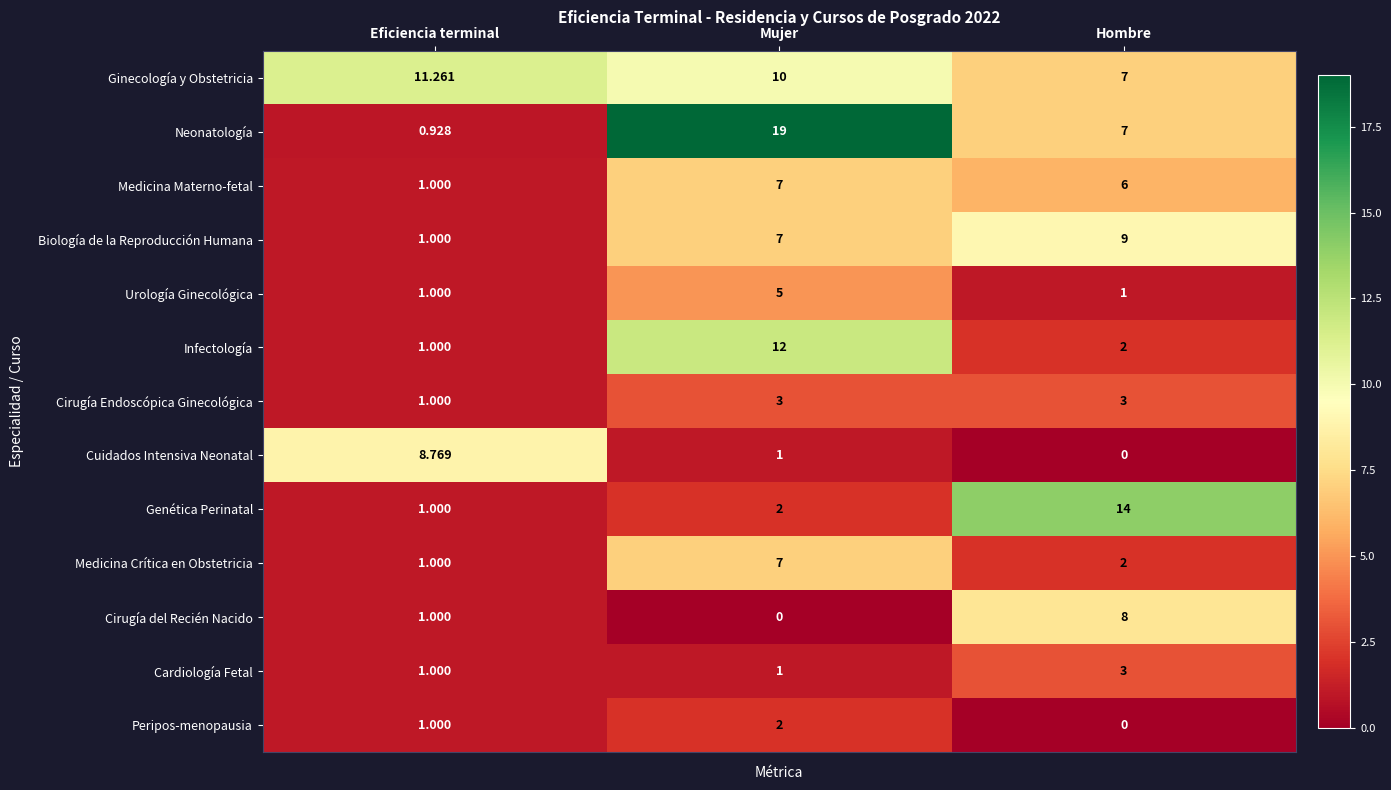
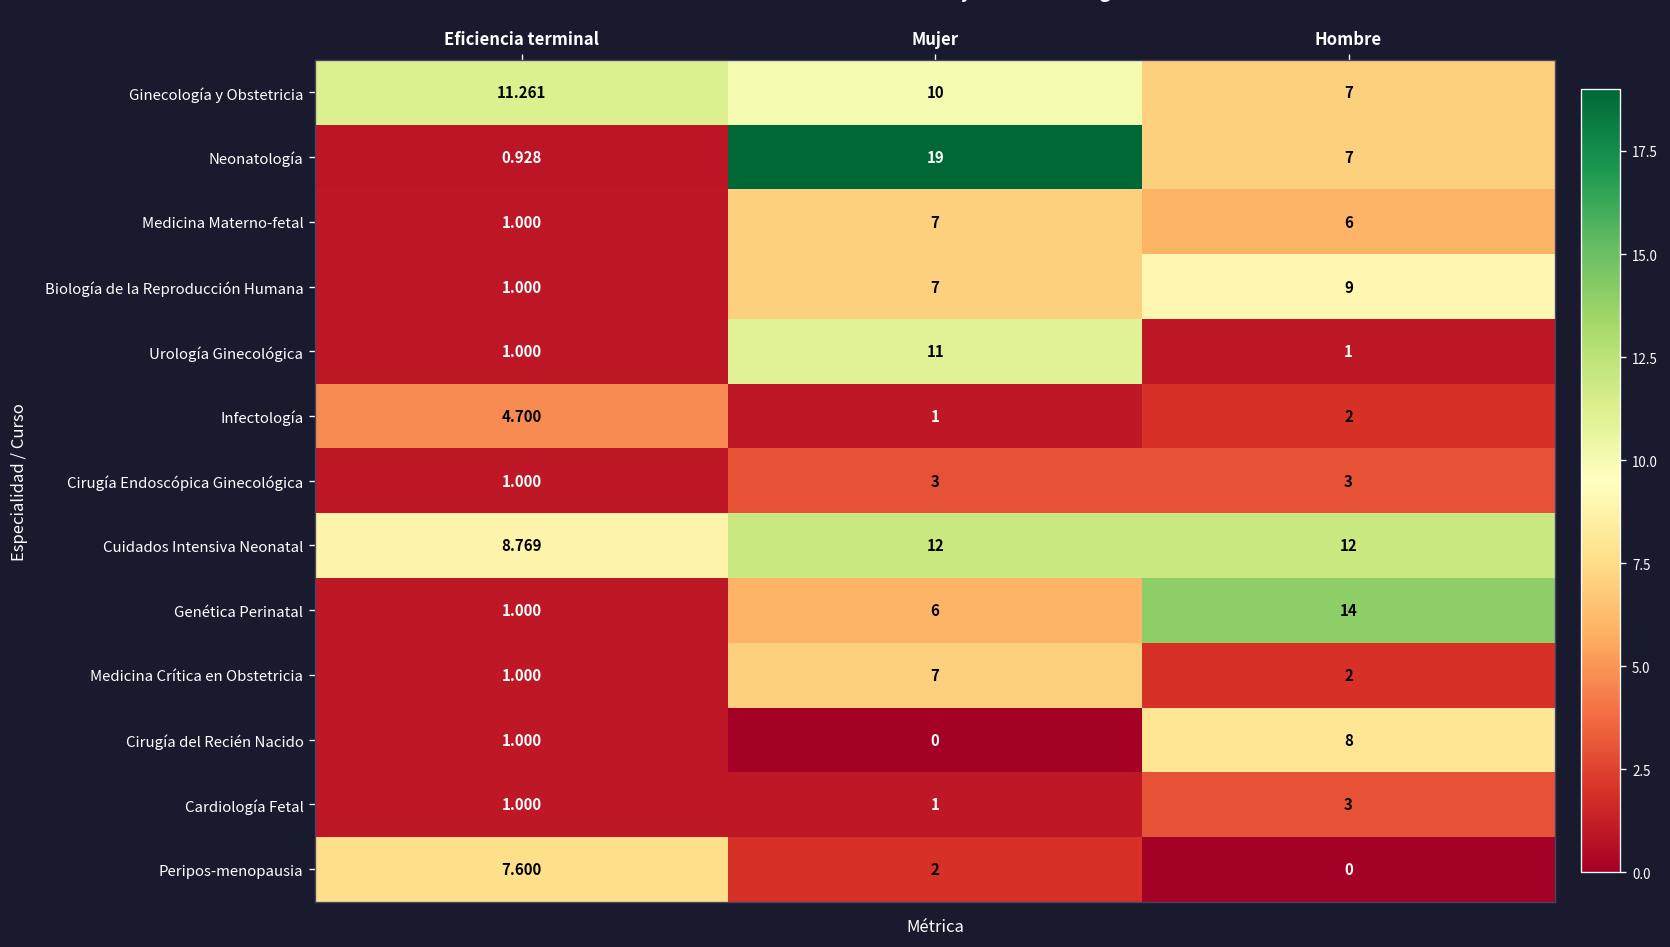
  {
    "Ginecología y Obstetricia": {
      "Eficiencia terminal": 11.261,
      "Mujer": 10,
      "Hombre": 7
    },
    "Neonatología": {
      "Eficiencia terminal": 0.928,
      "Mujer": 19,
      "Hombre": 7
    },
    "Medicina Materno-fetal": {
      "Eficiencia terminal": 1.000,
      "Mujer": 7,
      "Hombre": 6
    },
    "Biología de la Reproducción Humana": {
      "Eficiencia terminal": 1.000,
      "Mujer": 7,
      "Hombre": 9
    },
    "Urología Ginecológica": {
      "Eficiencia terminal": 1.000,
-     "Mujer": 5,
+     "Mujer": 11,
      "Hombre": 1
    },
    "Infectología": {
-     "Eficiencia terminal": 1.000,
-     "Mujer": 12,
+     "Eficiencia terminal": 4.700,
+     "Mujer": 1,
      "Hombre": 2
    },
    "Cirugía Endoscópica Ginecológica": {
      "Eficiencia terminal": 1.000,
      "Mujer": 3,
      "Hombre": 3
    },
    "Cuidados Intensiva Neonatal": {
      "Eficiencia terminal": 8.769,
-     "Mujer": 1,
-     "Hombre": 0
+     "Mujer": 12,
+     "Hombre": 12
    },
    "Genética Perinatal": {
      "Eficiencia terminal": 1.000,
-     "Mujer": 2,
+     "Mujer": 6,
      "Hombre": 14
    },
    "Medicina Crítica en Obstetricia": {
      "Eficiencia terminal": 1.000,
      "Mujer": 7,
      "Hombre": 2
    },
    "Cirugía del Recién Nacido": {
      "Eficiencia terminal": 1.000,
      "Mujer": 0,
      "Hombre": 8
    },
    "Cardiología Fetal": {
      "Eficiencia terminal": 1.000,
      "Mujer": 1,
      "Hombre": 3
    },
    "Peripos-menopausia": {
-     "Eficiencia terminal": 1.000,
+     "Eficiencia terminal": 7.600,
      "Mujer": 2,
      "Hombre": 0
    }
  }
